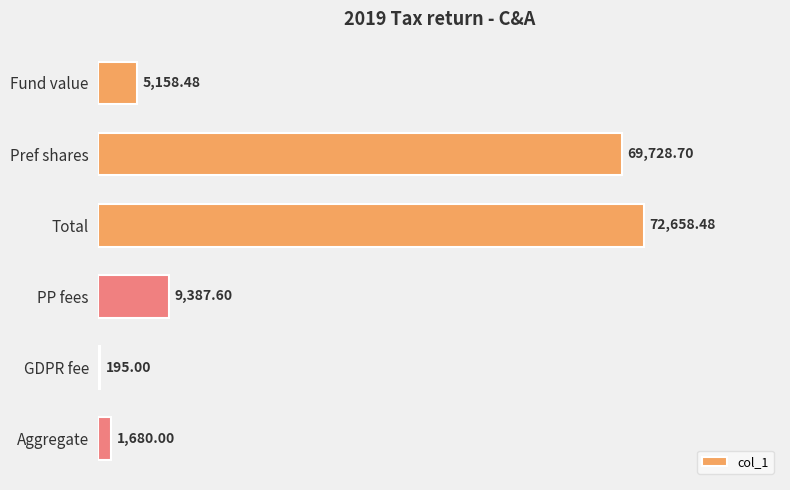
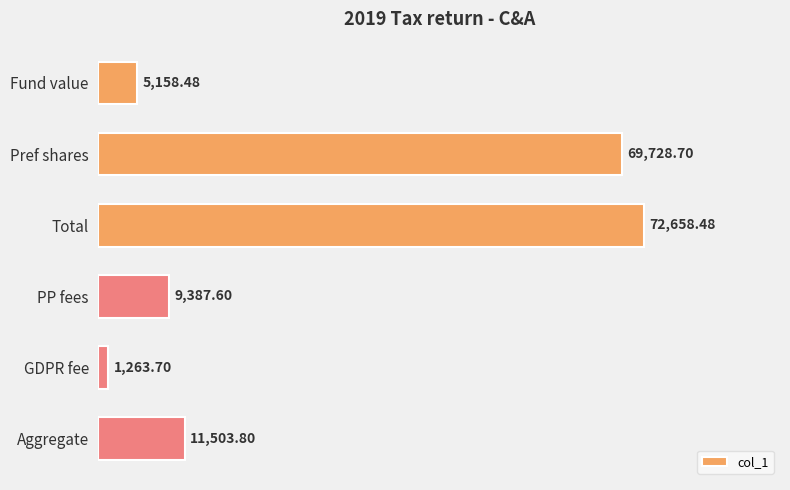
  {
    "Fund value": "5,158.48",
    "Pref shares": "69,728.70",
    "Total": "72,658.48",
    "PP fees": "9,387.60",
-   "GDPR fee": "195.00",
-   "Aggregate": "1,680.00"
+   "GDPR fee": "1,263.70",
+   "Aggregate": "11,503.80"
  }
